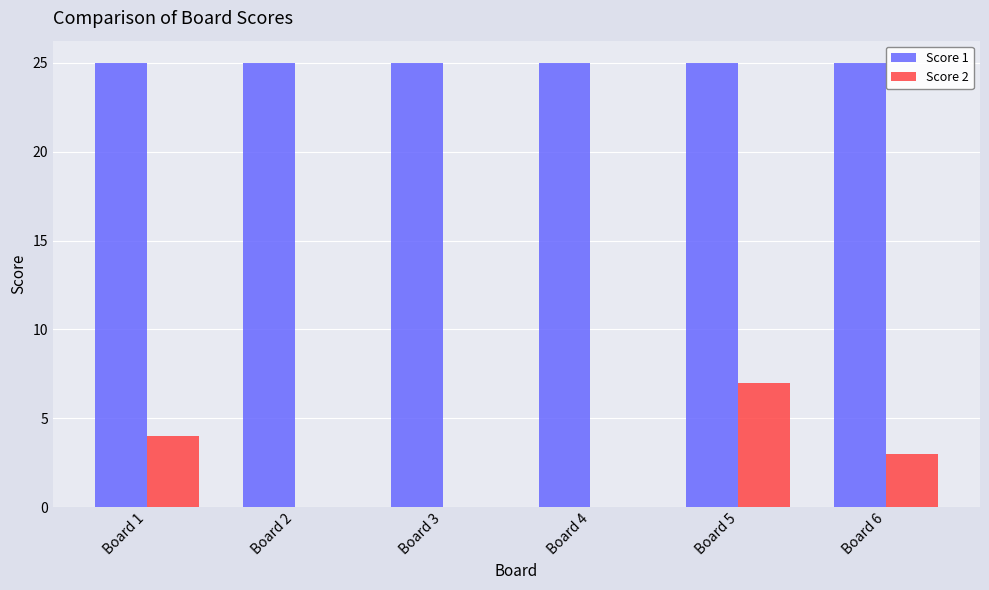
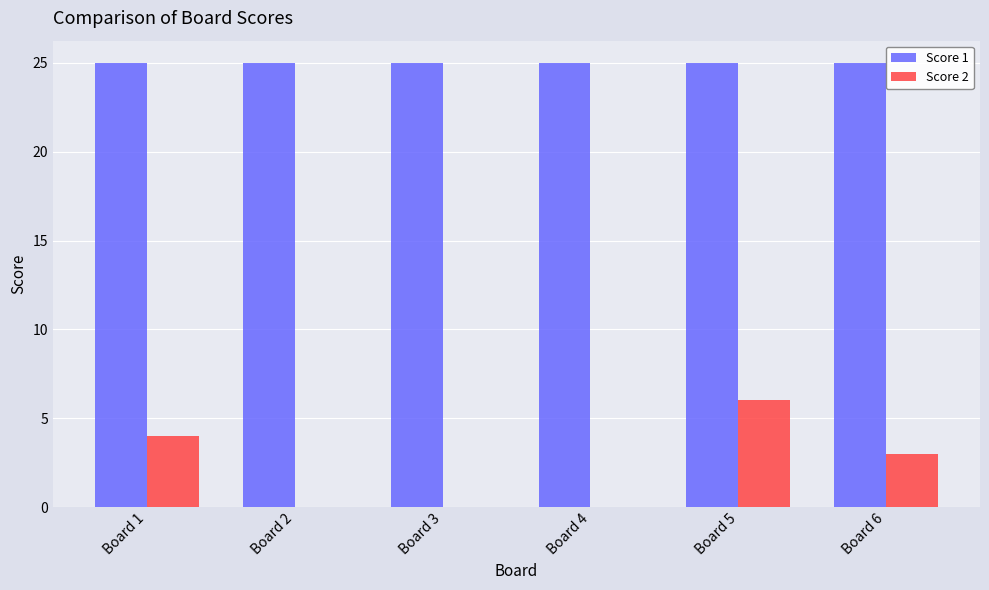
  {
    "Score 1": {
      "Board 1": 25,
      "Board 2": 25,
      "Board 3": 25,
      "Board 4": 25,
      "Board 5": 25,
      "Board 6": 25
    },
    "Score 2": {
      "Board 1": 4,
      "Board 2": 0,
      "Board 3": 0,
      "Board 4": 0,
-     "Board 5": 7,
+     "Board 5": 6,
      "Board 6": 3
    }
  }
